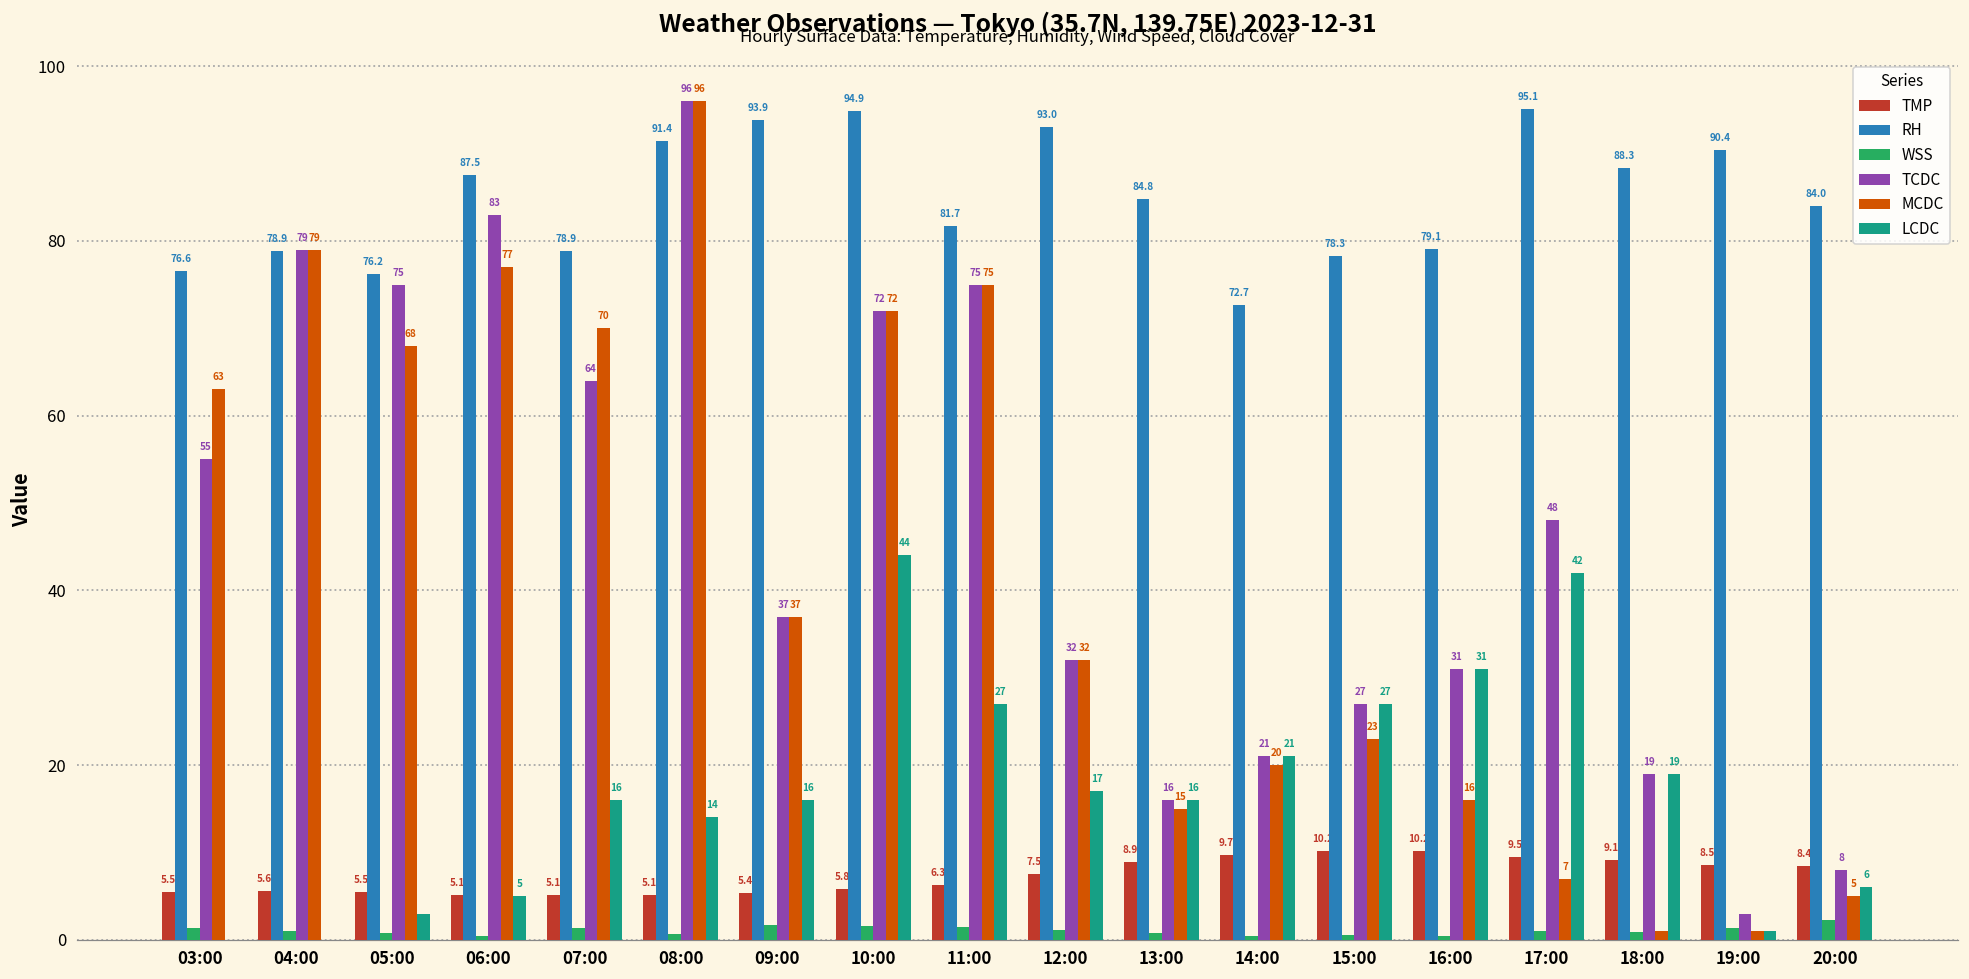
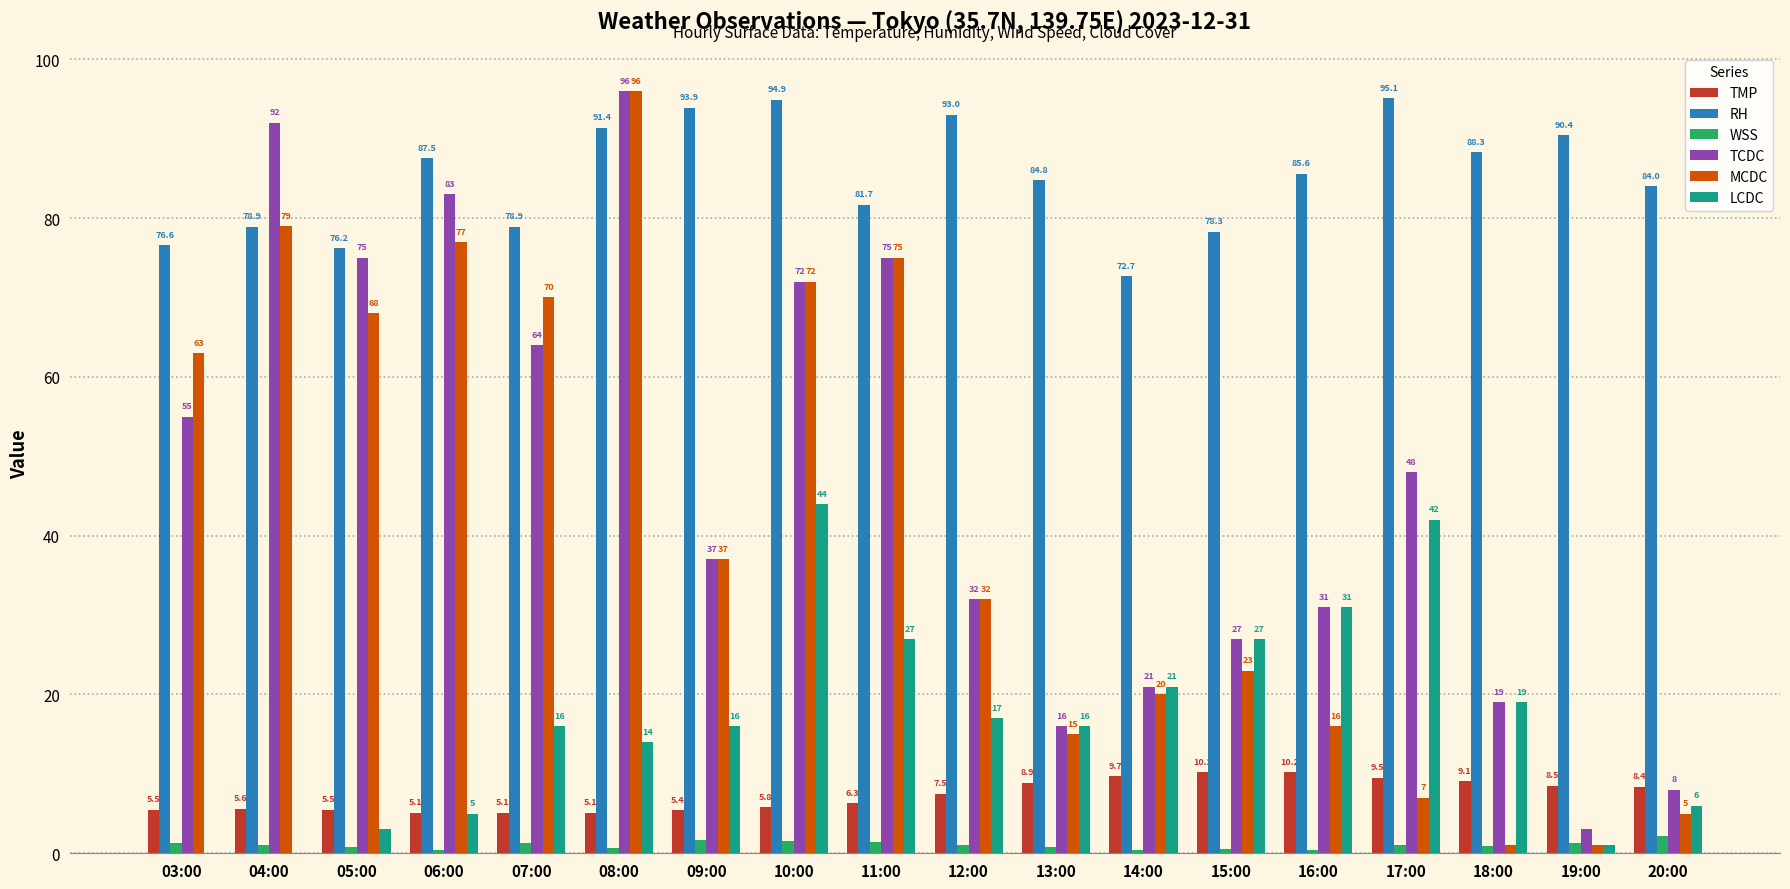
  {
    "RH": {
      "03:00": 76.6,
      "04:00": 78.9,
      "05:00": 76.2,
      "06:00": 87.5,
      "07:00": 78.9,
      "08:00": 91.4,
      "09:00": 93.9,
      "10:00": 94.9,
      "11:00": 81.7,
      "12:00": 93.0,
      "13:00": 84.8,
      "14:00": 72.7,
      "15:00": 78.3,
-     "16:00": 79.1,
+     "16:00": 85.6,
      "17:00": 95.1,
      "18:00": 88.3,
      "19:00": 90.4,
      "20:00": 84.0
    },
    "TCDC": {
      "03:00": 55,
-     "04:00": 79,
+     "04:00": 92,
      "05:00": 75,
      "06:00": 83,
      "07:00": 64,
      "08:00": 96,
      "09:00": 37,
      "10:00": 72,
      "11:00": 75,
      "12:00": 32,
      "13:00": 16,
      "14:00": 21,
      "15:00": 27,
      "16:00": 31,
      "17:00": 48,
      "18:00": 19,
      "20:00": 8
    }
  }
